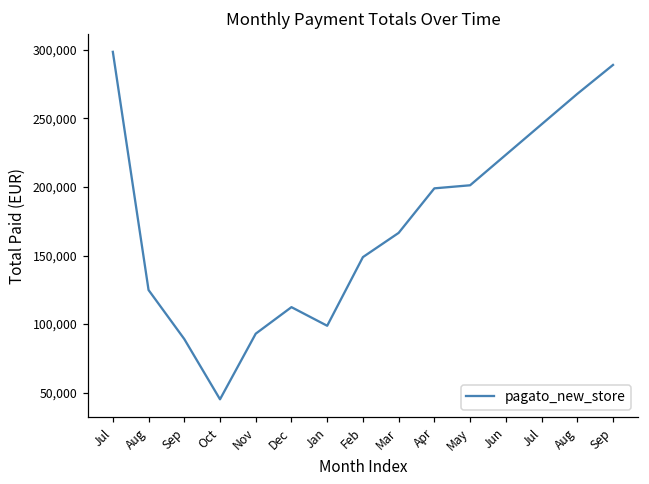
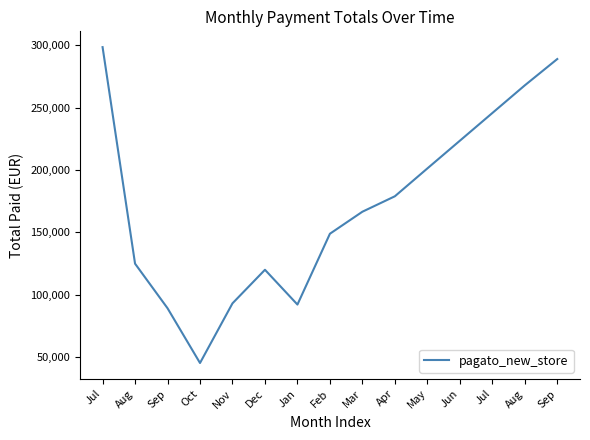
  {
    "Oct": "45,000",
    "Nov": "93,000",
-   "Dec": "112,000",
-   "Jan": "99,000",
+   "Dec": "120,000",
+   "Jan": "92,000",
    "Feb": "149,000",
    "Mar": "167,000",
-   "Apr": "199,000",
+   "Apr": "179,000",
    "May": "201,000",
    "Jun": "223,000"
  }
